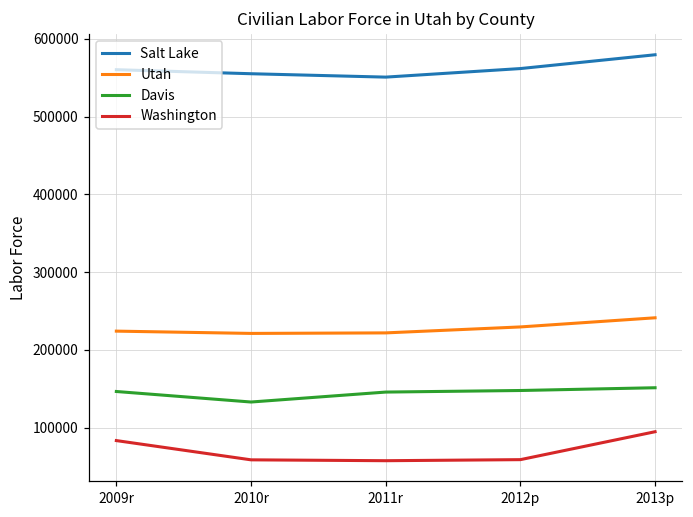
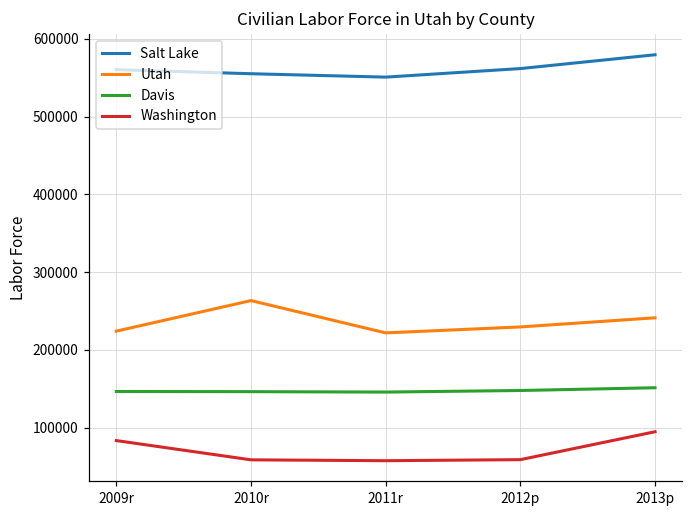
  {
    "Salt Lake": {
      "2010r": 560000,
      "2011r": 550000,
      "2012p": 560000,
      "2013p": 580000
    },
    "Utah": {
      "2009r": 220000,
-     "2010r": 220000,
+     "2010r": 260000,
      "2011r": 220000,
      "2012p": 230000,
      "2013p": 240000
    },
    "Davis": {
      "2009r": 150000,
-     "2010r": 130000,
+     "2010r": 150000,
      "2011r": 150000,
      "2012p": 150000,
      "2013p": 150000
    },
    "Washington": {
      "2009r": 80000,
      "2010r": 60000,
      "2011r": 60000,
      "2012p": 60000,
      "2013p": 90000
    }
  }
